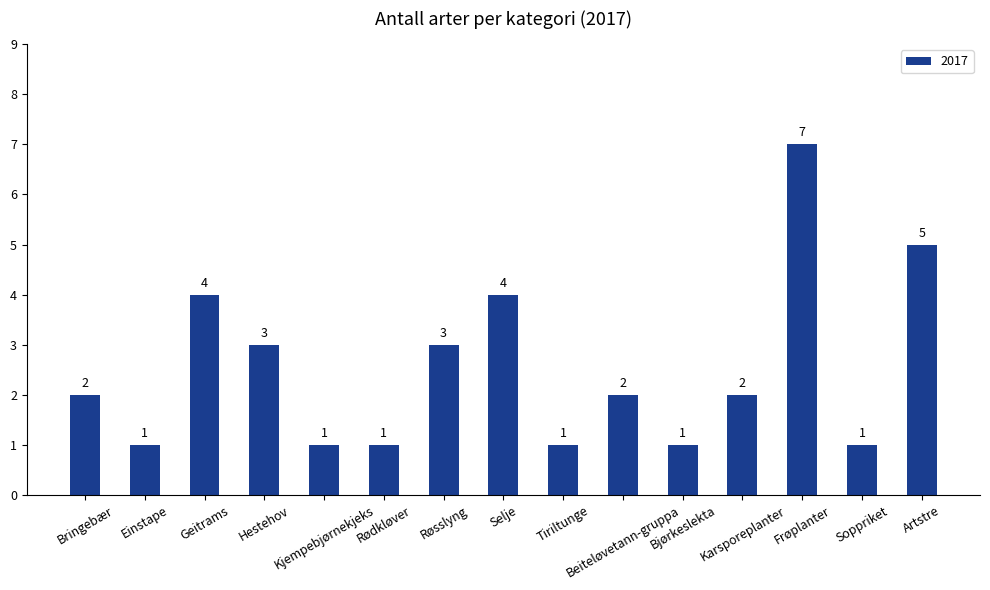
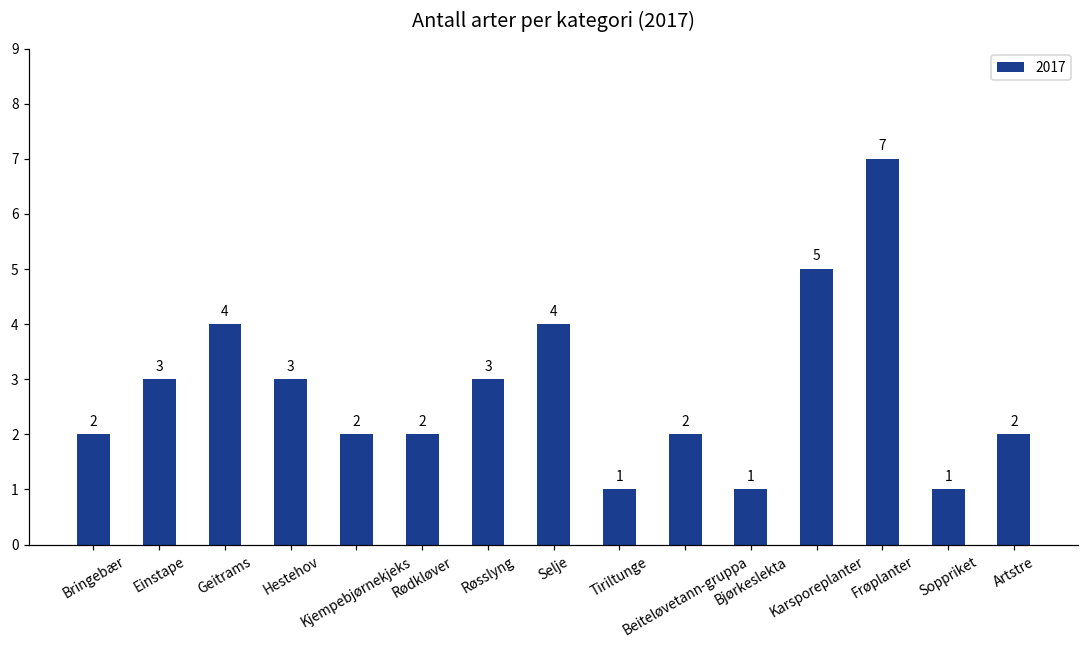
  {
    "Bringebær": 2,
-   "Einstape": 1,
+   "Einstape": 3,
    "Geitrams": 4,
    "Hestehov": 3,
-   "Kjempebjørnekjeks": 1,
-   "Rødkløver": 1,
+   "Kjempebjørnekjeks": 2,
+   "Rødkløver": 2,
    "Røsslyng": 3,
    "Selje": 4,
    "Tiriltunge": 1,
    "Beiteløvetann-gruppa": 2,
    "Bjørkeslekta": 1,
-   "Karsporeplanter": 2,
+   "Karsporeplanter": 5,
    "Frøplanter": 7,
    "Soppriket": 1,
-   "Artstre": 5
+   "Artstre": 2
  }
